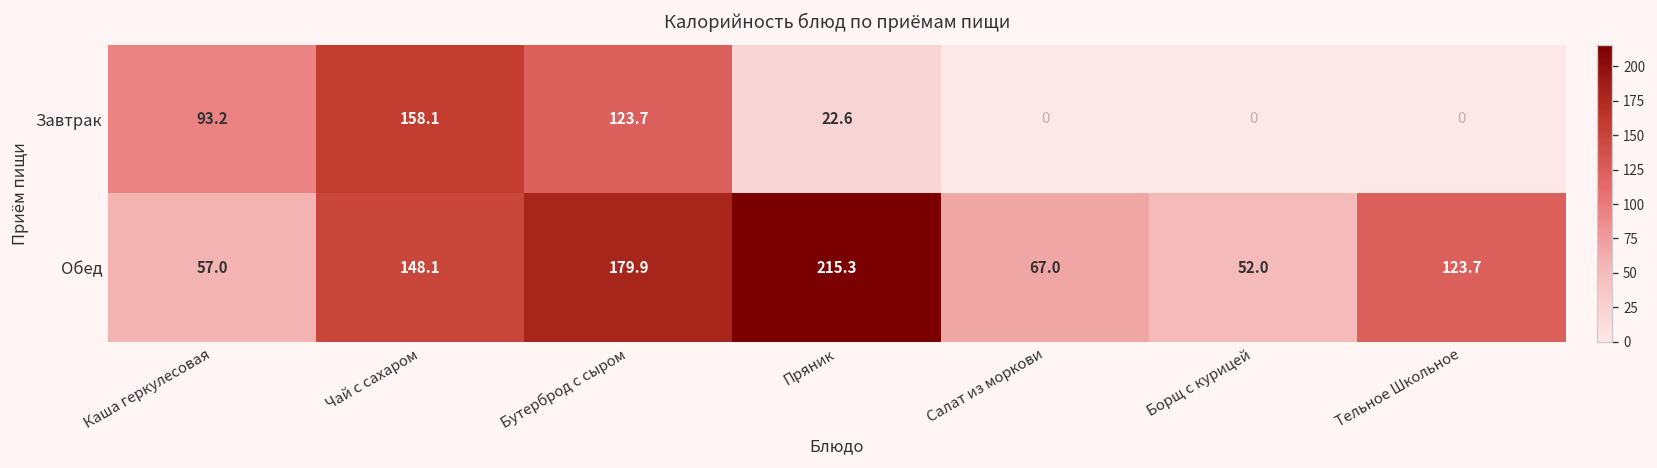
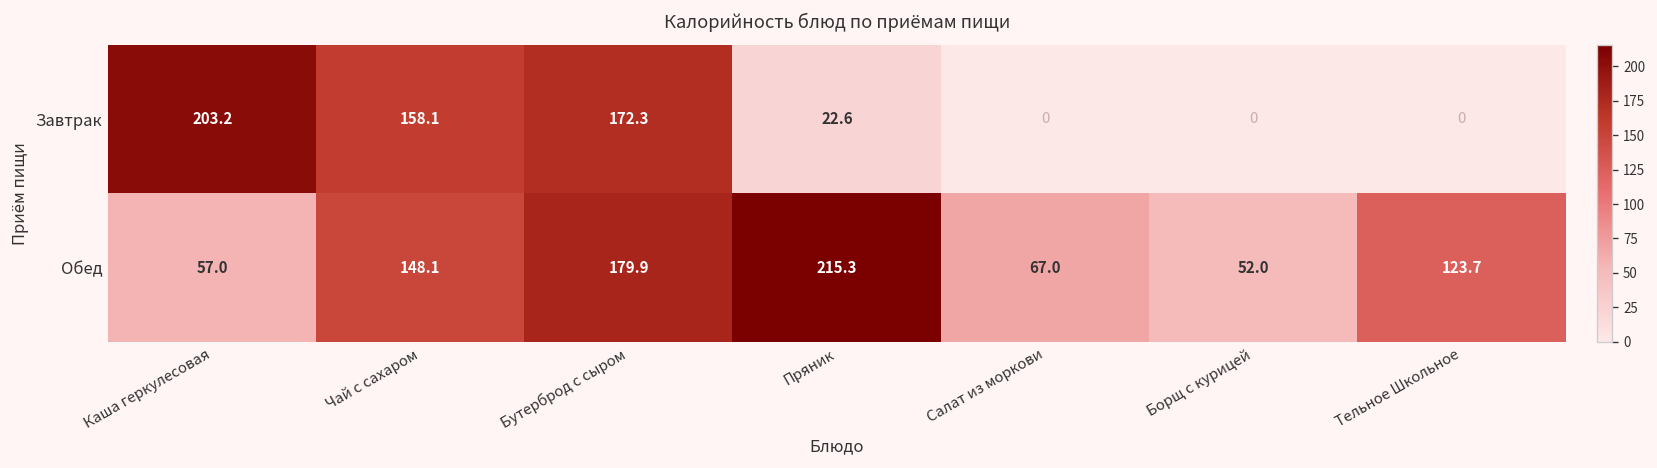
  {
    "Завтрак": {
-     "Каша геркулесовая": 93.2,
+     "Каша геркулесовая": 203.2,
      "Чай с сахаром": 158.1,
-     "Бутерброд с сыром": 123.7,
+     "Бутерброд с сыром": 172.3,
      "Пряник": 22.6,
      "Салат из моркови": 0,
      "Борщ с курицей": 0,
      "Тельное Школьное": 0
    },
    "Обед": {
      "Каша геркулесовая": 57.0,
      "Чай с сахаром": 148.1,
      "Бутерброд с сыром": 179.9,
      "Пряник": 215.3,
      "Салат из моркови": 67.0,
      "Борщ с курицей": 52.0,
      "Тельное Школьное": 123.7
    }
  }
